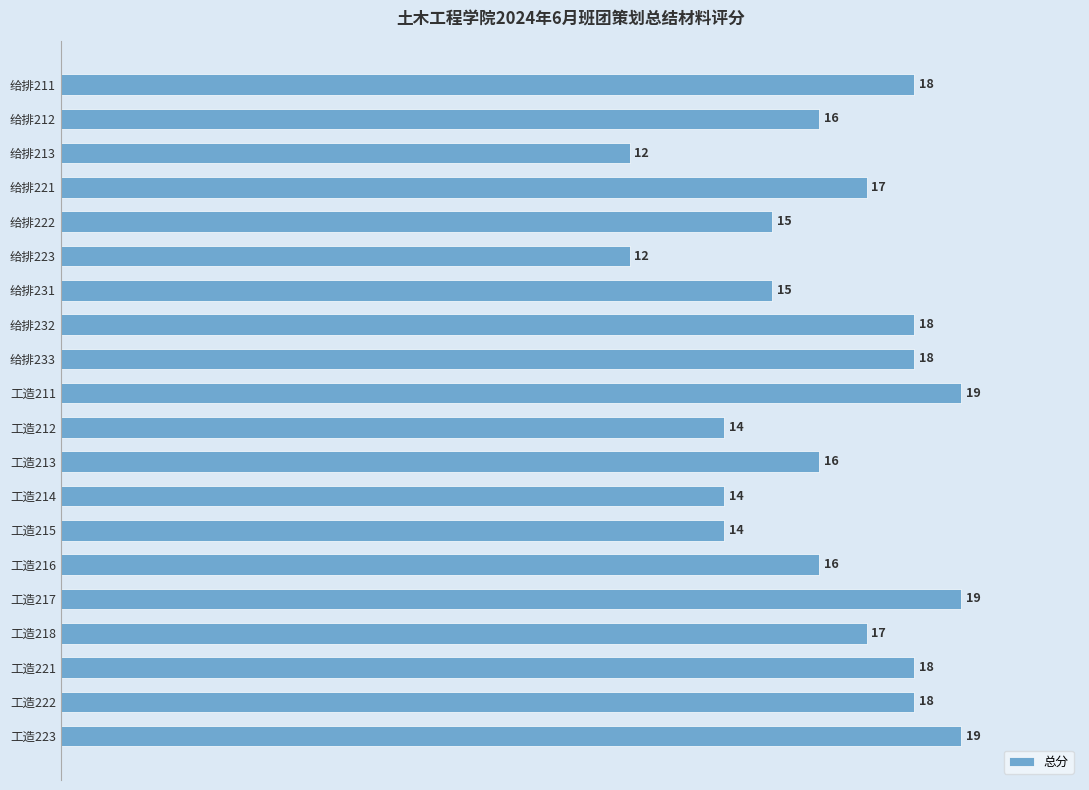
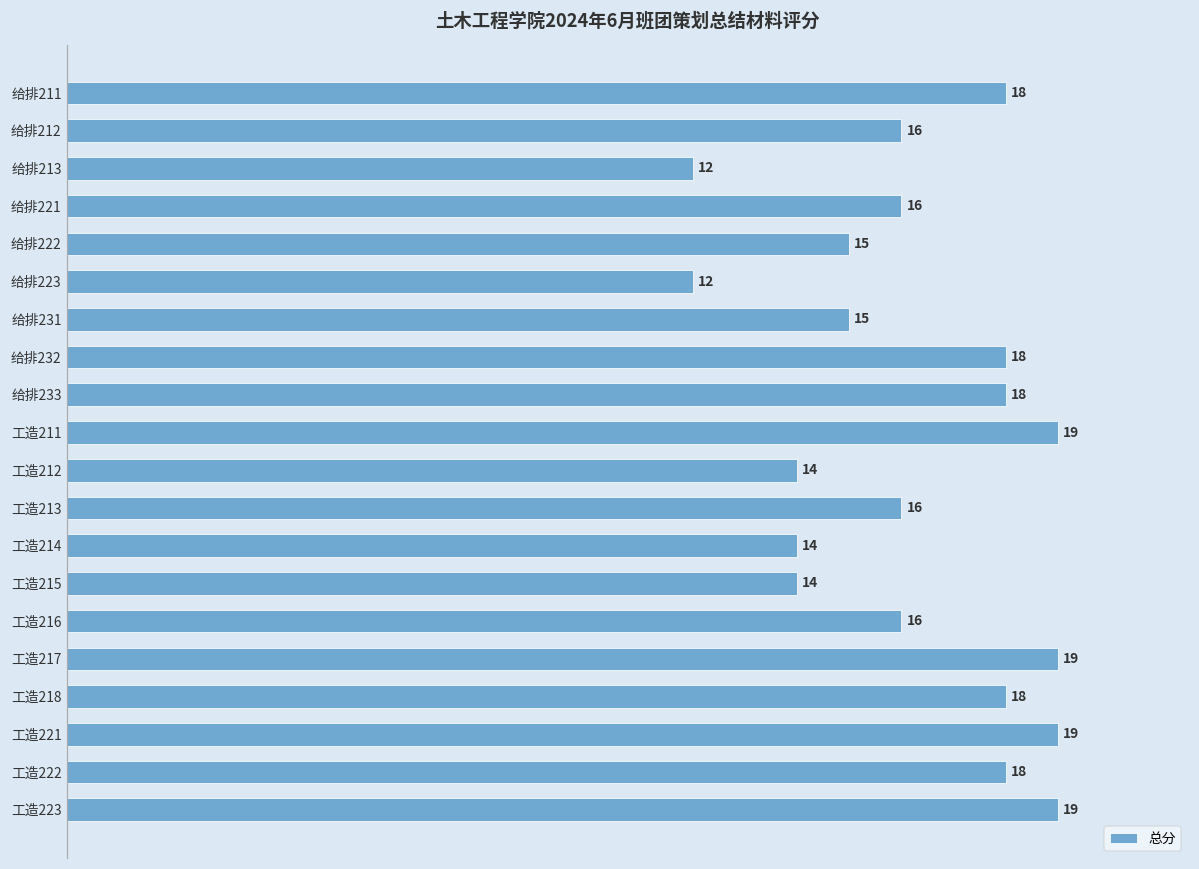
  {
    "给排211": 18,
    "给排212": 16,
    "给排213": 12,
-   "给排221": 17,
+   "给排221": 16,
    "给排222": 15,
    "给排223": 12,
    "给排231": 15,
    "给排232": 18,
    "给排233": 18,
    "工造211": 19,
    "工造212": 14,
    "工造213": 16,
    "工造214": 14,
    "工造215": 14,
    "工造216": 16,
    "工造217": 19,
-   "工造218": 17,
-   "工造221": 18,
+   "工造218": 18,
+   "工造221": 19,
    "工造222": 18,
    "工造223": 19
  }
